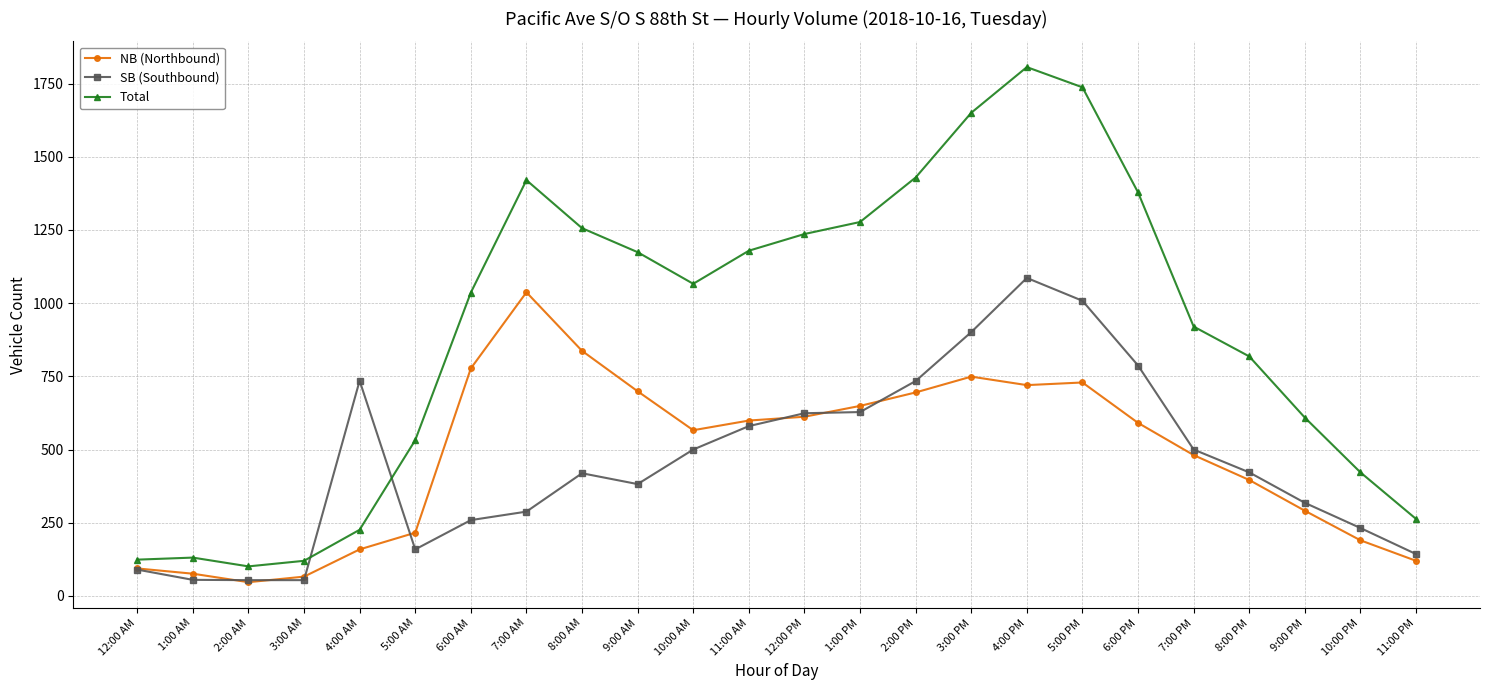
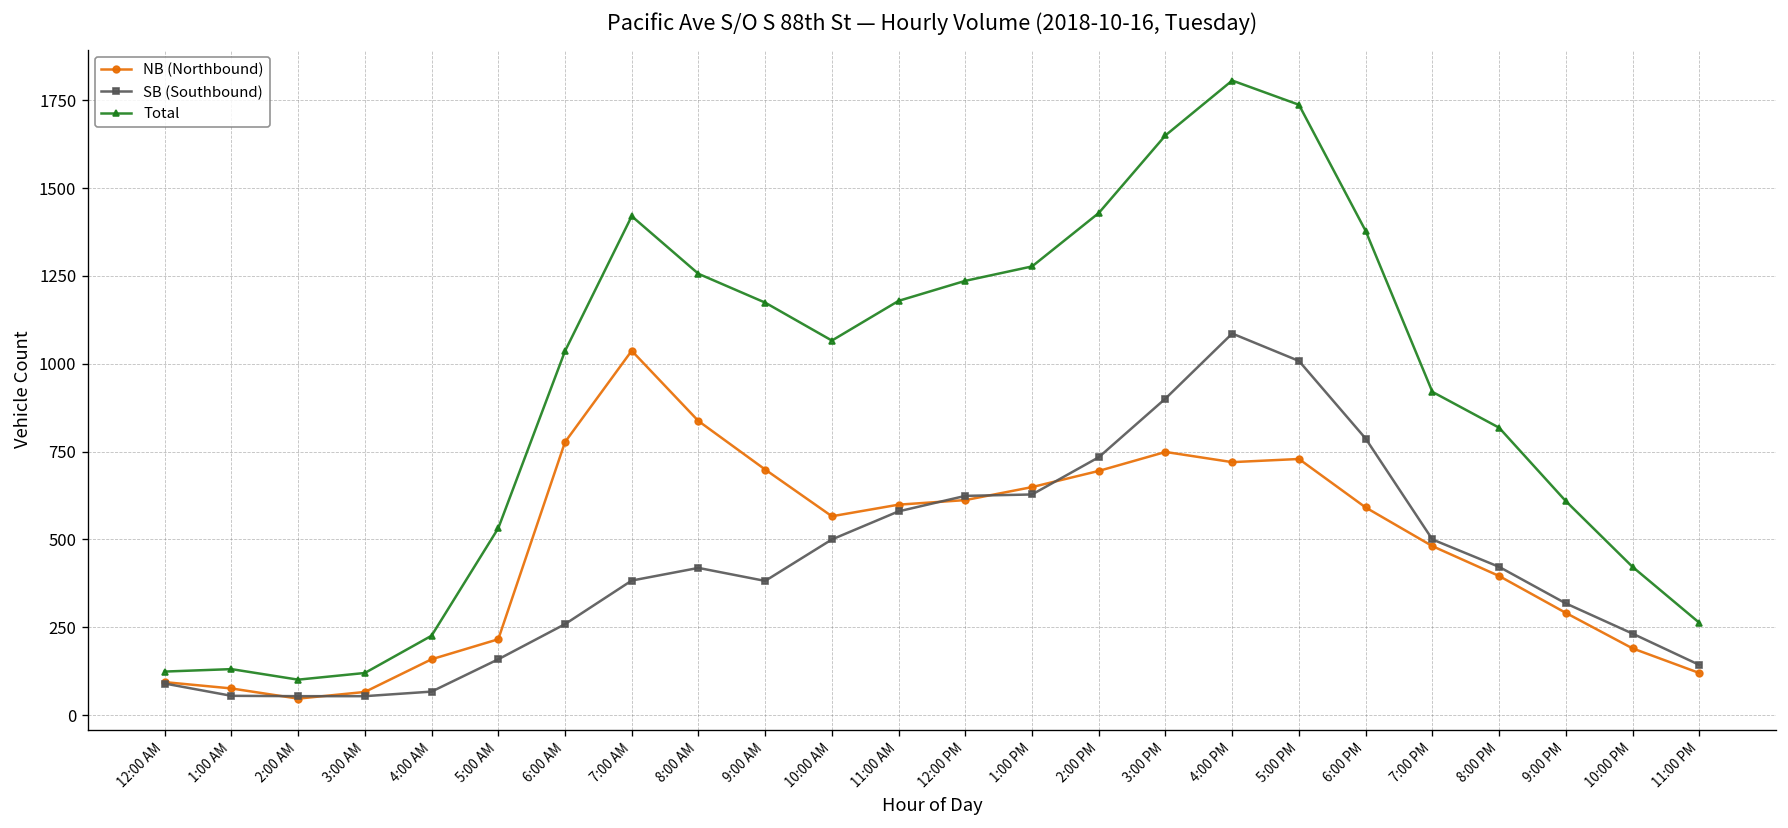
  {
    "NB (Northbound)": {
      "1:00 AM": 80,
      "3:00 AM": 70,
      "4:00 AM": 160,
      "5:00 AM": 220,
      "6:00 AM": 780,
      "7:00 AM": 1040,
      "8:00 AM": 840,
      "9:00 AM": 700,
      "10:00 AM": 570,
      "11:00 AM": 600,
      "12:00 PM": 610,
      "1:00 PM": 650,
      "2:00 PM": 700,
      "3:00 PM": 750,
      "4:00 PM": 720,
      "5:00 PM": 730,
      "6:00 PM": 590,
      "7:00 PM": 480,
      "8:00 PM": 400,
      "9:00 PM": 290,
      "10:00 PM": 190,
      "11:00 PM": 120
    },
    "SB (Southbound)": {
      "1:00 AM": 60,
      "3:00 AM": 50,
-     "4:00 AM": 740,
+     "4:00 AM": 70,
      "5:00 AM": 160,
      "6:00 AM": 260,
-     "7:00 AM": 290,
+     "7:00 AM": 380,
      "8:00 AM": 420,
      "9:00 AM": 380,
      "10:00 AM": 500,
      "11:00 AM": 580,
      "12:00 PM": 620,
      "1:00 PM": 630,
      "2:00 PM": 730,
      "3:00 PM": 900,
      "4:00 PM": 1090,
      "5:00 PM": 1010,
      "6:00 PM": 790,
      "7:00 PM": 500,
      "8:00 PM": 420,
      "9:00 PM": 320,
      "10:00 PM": 230,
      "11:00 PM": 140
    },
    "Total": {
      "12:00 AM": 120,
      "1:00 AM": 130,
      "2:00 AM": 100,
      "3:00 AM": 120,
      "4:00 AM": 230,
      "5:00 AM": 530,
      "6:00 AM": 1040,
      "7:00 AM": 1420,
      "8:00 AM": 1260,
      "9:00 AM": 1170,
      "10:00 AM": 1070,
      "11:00 AM": 1180,
      "12:00 PM": 1240,
      "1:00 PM": 1280,
      "2:00 PM": 1430,
      "3:00 PM": 1650,
      "4:00 PM": 1810,
      "5:00 PM": 1740,
      "6:00 PM": 1380,
      "7:00 PM": 920,
      "8:00 PM": 820,
      "9:00 PM": 610,
      "10:00 PM": 420,
      "11:00 PM": 260
    }
  }
